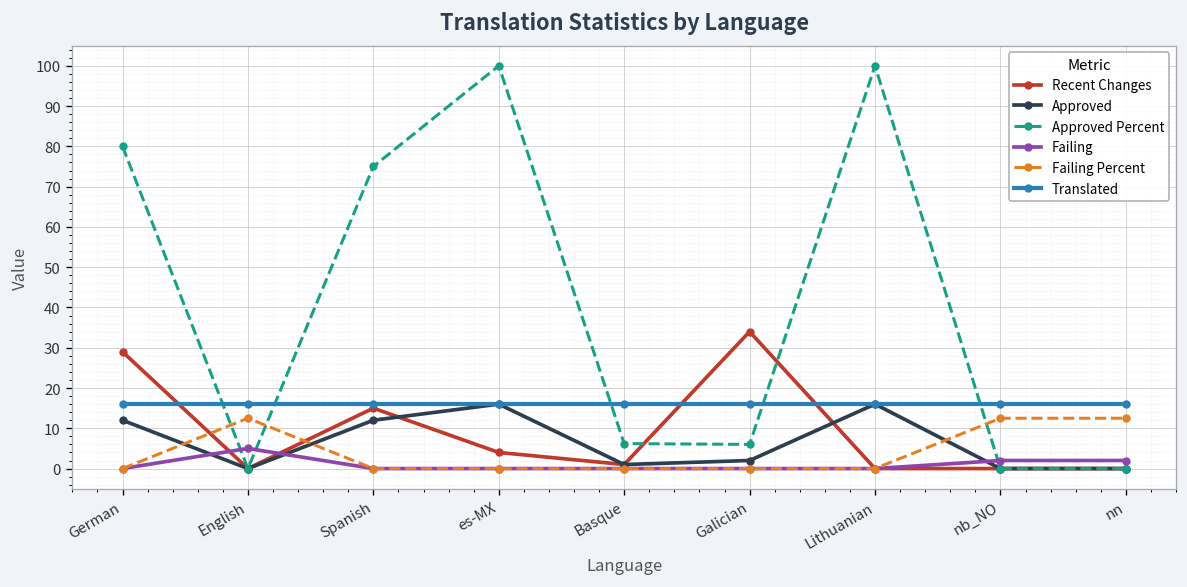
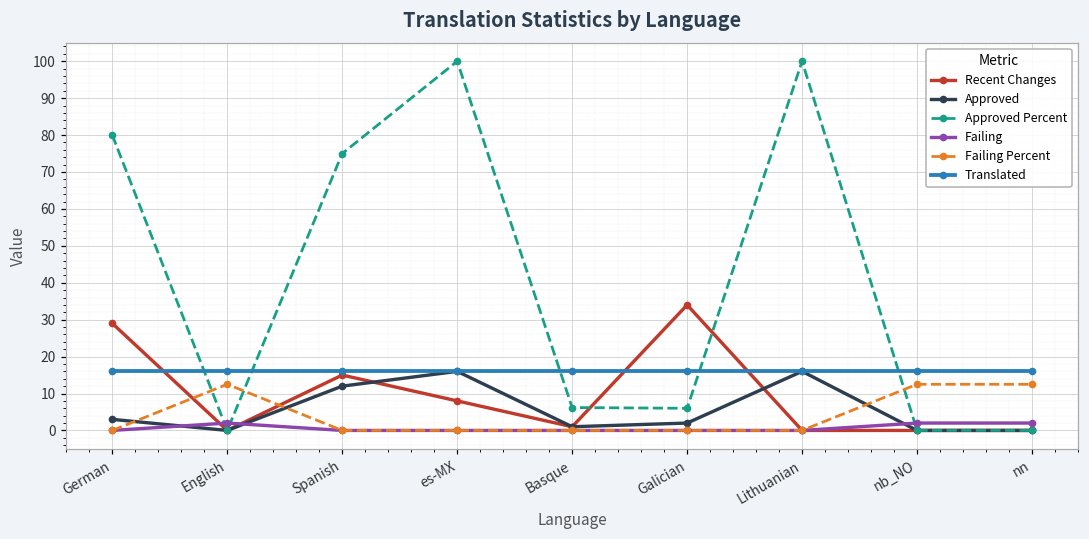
  {
    "Recent Changes": {
      "German": 29,
      "Spanish": 15,
-     "es-MX": 4,
+     "es-MX": 8,
      "Galician": 34
    },
    "Approved": {
-     "German": 12,
+     "German": 3,
      "Spanish": 12,
      "Galician": 2
    },
    "Approved Percent": {
      "German": 80,
      "Spanish": 75,
      "es-MX": 100,
      "Basque": 6,
      "Galician": 6,
      "Lithuanian": 100
    },
    "Failing": {
-     "English": 5,
+     "English": 2,
      "nb_NO": 2,
      "nn": 2
    },
    "Failing Percent": {
      "English": 13,
      "nb_NO": 13,
      "nn": 13
    },
    "Translated": {
      "German": 16,
      "English": 16,
      "Spanish": 16,
      "Basque": 16,
      "Galician": 16,
      "nb_NO": 16,
      "nn": 16
    }
  }
